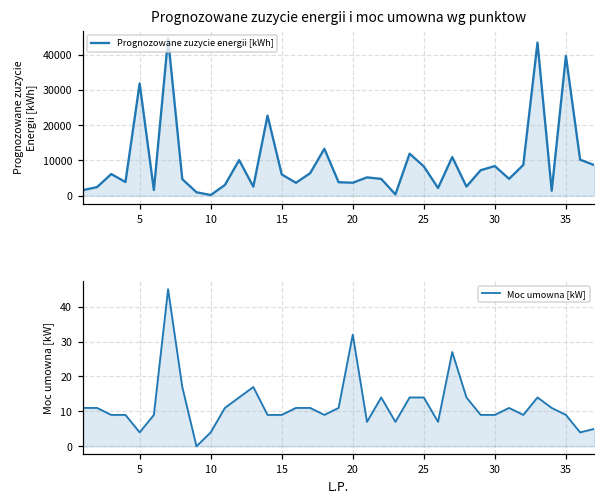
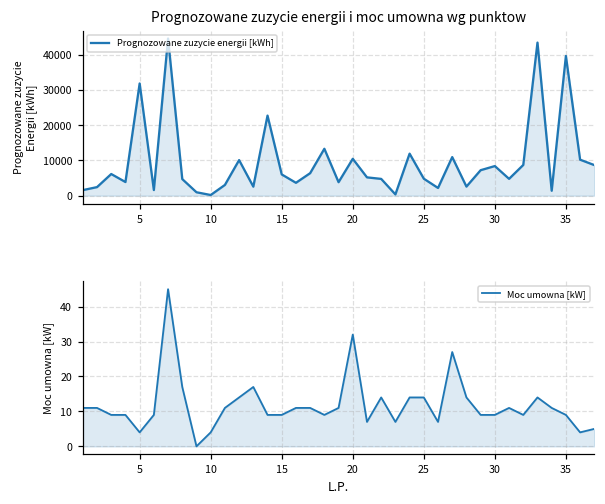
  {
    "Prognozowane zuzycie energii i moc umowna wg punktow": {
      "5": 32000,
      "10": 0,
      "15": 6000,
-     "20": 4000,
-     "25": 8000,
+     "20": 10000,
+     "25": 5000,
      "30": 8000,
      "35": 40000
    }
  }
